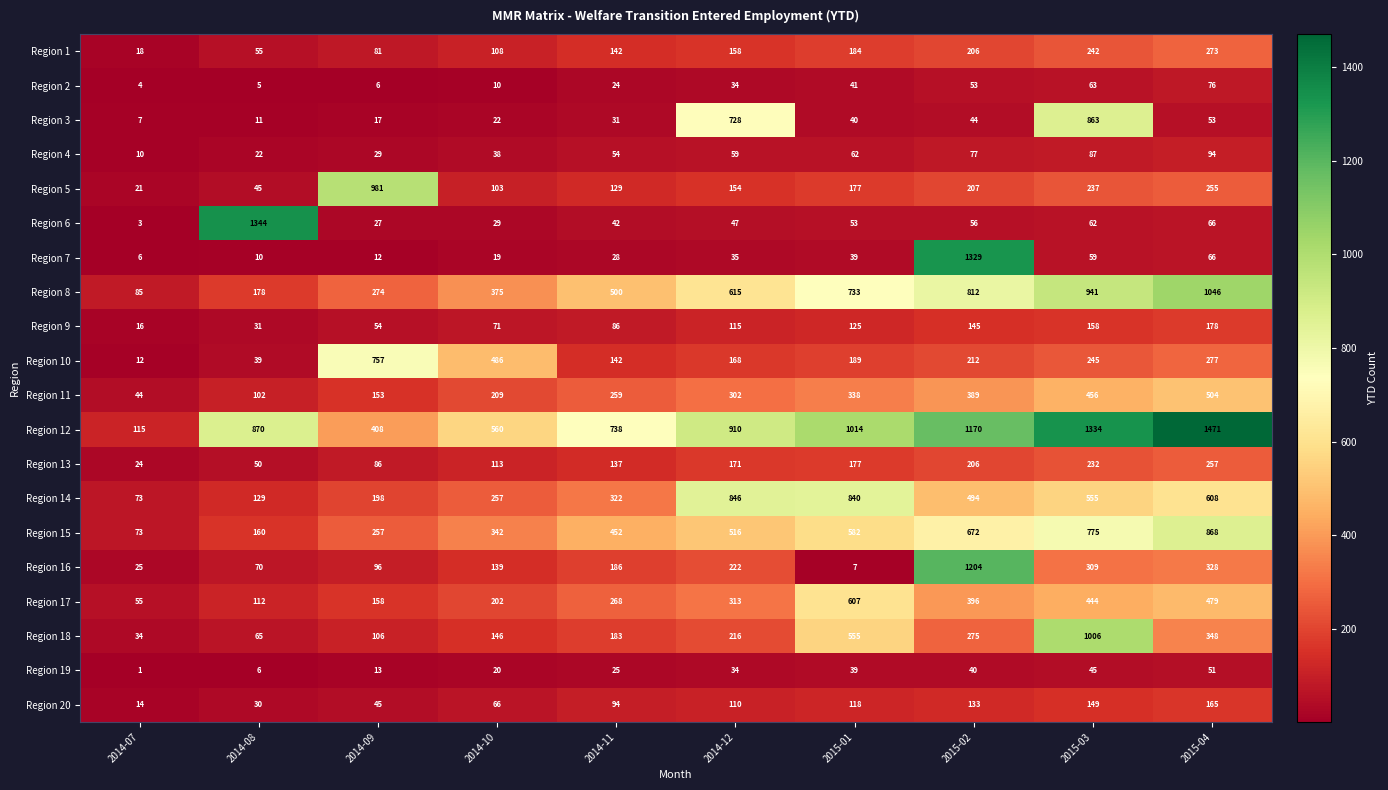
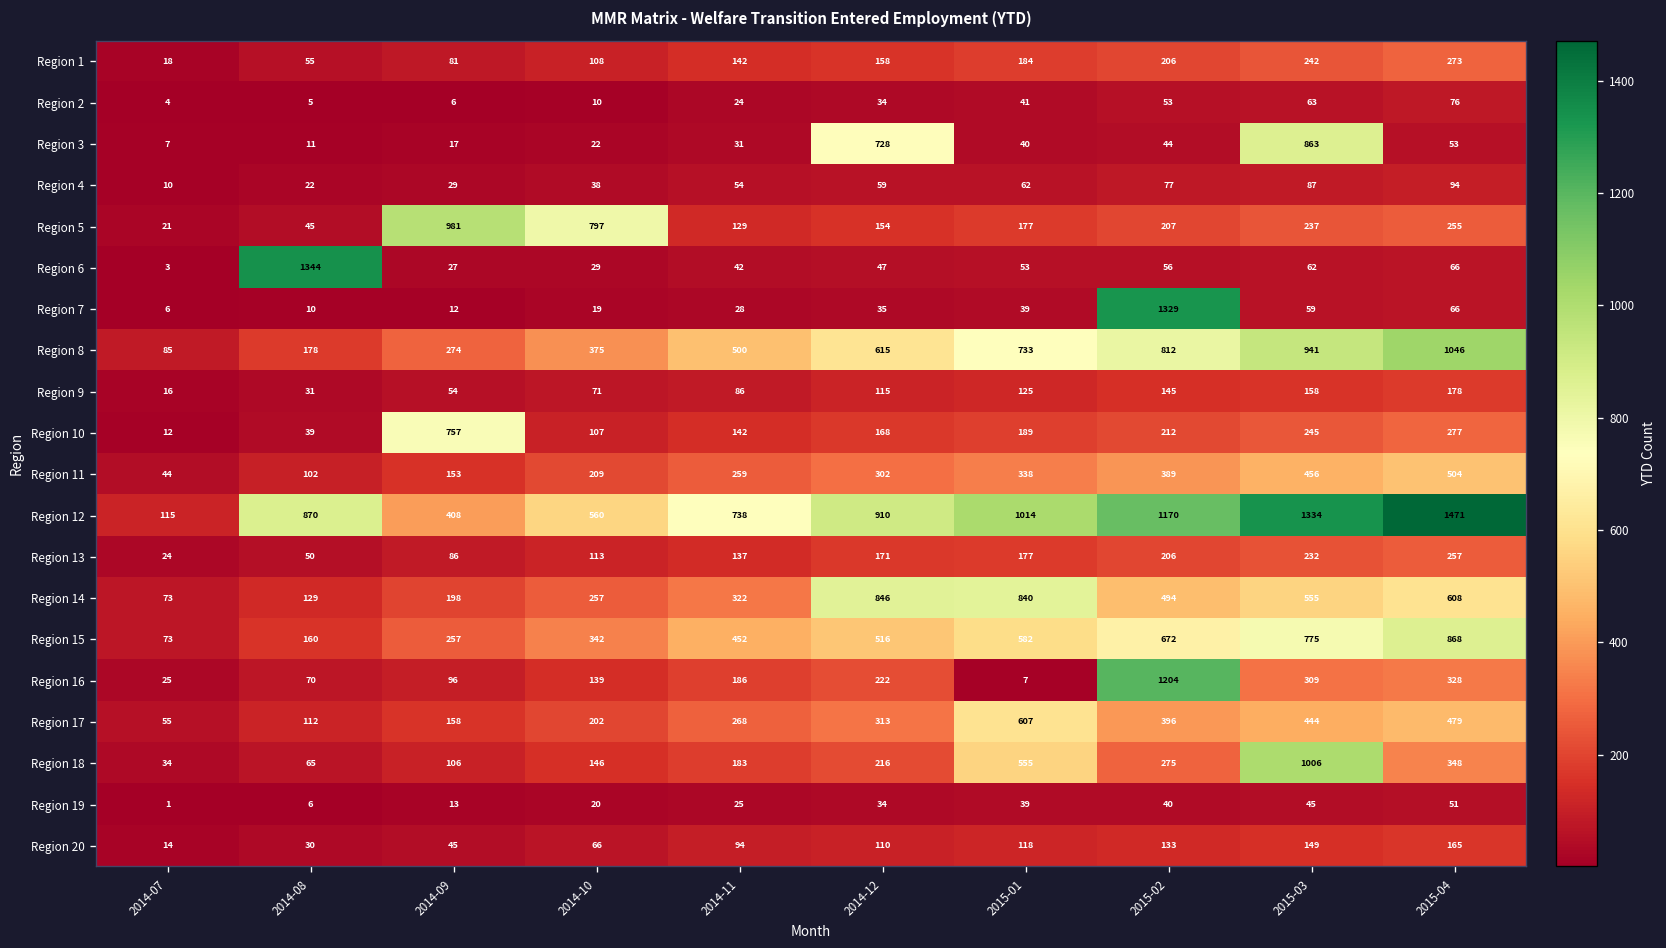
  {
    "Region 1": {
      "2014-07": 18,
      "2014-08": 55,
      "2014-09": 81,
      "2014-10": 108,
      "2014-11": 142,
      "2014-12": 158,
      "2015-01": 184,
      "2015-02": 206,
      "2015-03": 242,
      "2015-04": 273
    },
    "Region 2": {
      "2014-07": 4,
      "2014-08": 5,
      "2014-09": 6,
      "2014-10": 10,
      "2014-11": 24,
      "2014-12": 34,
      "2015-01": 41,
      "2015-02": 53,
      "2015-03": 63,
      "2015-04": 76
    },
    "Region 3": {
      "2014-07": 7,
      "2014-08": 11,
      "2014-09": 17,
      "2014-10": 22,
      "2014-11": 31,
      "2014-12": 728,
      "2015-01": 40,
      "2015-02": 44,
      "2015-03": 863,
      "2015-04": 53
    },
    "Region 4": {
      "2014-07": 10,
      "2014-08": 22,
      "2014-09": 29,
      "2014-10": 38,
      "2014-11": 54,
      "2014-12": 59,
      "2015-01": 62,
      "2015-02": 77,
      "2015-03": 87,
      "2015-04": 94
    },
    "Region 5": {
      "2014-07": 21,
      "2014-08": 45,
      "2014-09": 981,
-     "2014-10": 103,
+     "2014-10": 797,
      "2014-11": 129,
      "2014-12": 154,
      "2015-01": 177,
      "2015-02": 207,
      "2015-03": 237,
      "2015-04": 255
    },
    "Region 6": {
      "2014-07": 3,
      "2014-08": 1344,
      "2014-09": 27,
      "2014-10": 29,
      "2014-11": 42,
      "2014-12": 47,
      "2015-01": 53,
      "2015-02": 56,
      "2015-03": 62,
      "2015-04": 66
    },
    "Region 7": {
      "2014-07": 6,
      "2014-08": 10,
      "2014-09": 12,
      "2014-10": 19,
      "2014-11": 28,
      "2014-12": 35,
      "2015-01": 39,
      "2015-02": 1329,
      "2015-03": 59,
      "2015-04": 66
    },
    "Region 8": {
      "2014-07": 85,
      "2014-08": 178,
      "2014-09": 274,
      "2014-10": 375,
      "2014-11": 500,
      "2014-12": 615,
      "2015-01": 733,
      "2015-02": 812,
      "2015-03": 941,
      "2015-04": 1046
    },
    "Region 9": {
      "2014-07": 16,
      "2014-08": 31,
      "2014-09": 54,
      "2014-10": 71,
      "2014-11": 86,
      "2014-12": 115,
      "2015-01": 125,
      "2015-02": 145,
      "2015-03": 158,
      "2015-04": 178
    },
    "Region 10": {
      "2014-07": 12,
      "2014-08": 39,
      "2014-09": 757,
-     "2014-10": 486,
+     "2014-10": 107,
      "2014-11": 142,
      "2014-12": 168,
      "2015-01": 189,
      "2015-02": 212,
      "2015-03": 245,
      "2015-04": 277
    },
    "Region 11": {
      "2014-07": 44,
      "2014-08": 102,
      "2014-09": 153,
      "2014-10": 209,
      "2014-11": 259,
      "2014-12": 302,
      "2015-01": 338,
      "2015-02": 389,
      "2015-03": 456,
      "2015-04": 504
    },
    "Region 12": {
      "2014-07": 115,
      "2014-08": 870,
      "2014-09": 408,
      "2014-10": 560,
      "2014-11": 738,
      "2014-12": 910,
      "2015-01": 1014,
      "2015-02": 1170,
      "2015-03": 1334,
      "2015-04": 1471
    },
    "Region 13": {
      "2014-07": 24,
      "2014-08": 50,
      "2014-09": 86,
      "2014-10": 113,
      "2014-11": 137,
      "2014-12": 171,
      "2015-01": 177,
      "2015-02": 206,
      "2015-03": 232,
      "2015-04": 257
    },
    "Region 14": {
      "2014-07": 73,
      "2014-08": 129,
      "2014-09": 198,
      "2014-10": 257,
      "2014-11": 322,
      "2014-12": 846,
      "2015-01": 840,
      "2015-02": 494,
      "2015-03": 555,
      "2015-04": 608
    },
    "Region 15": {
      "2014-07": 73,
      "2014-08": 160,
      "2014-09": 257,
      "2014-10": 342,
      "2014-11": 452,
      "2014-12": 516,
      "2015-01": 582,
      "2015-02": 672,
      "2015-03": 775,
      "2015-04": 868
    },
    "Region 16": {
      "2014-07": 25,
      "2014-08": 70,
      "2014-09": 96,
      "2014-10": 139,
      "2014-11": 186,
      "2014-12": 222,
      "2015-01": 7,
      "2015-02": 1204,
      "2015-03": 309,
      "2015-04": 328
    },
    "Region 17": {
      "2014-07": 55,
      "2014-08": 112,
      "2014-09": 158,
      "2014-10": 202,
      "2014-11": 268,
      "2014-12": 313,
      "2015-01": 607,
      "2015-02": 396,
      "2015-03": 444,
      "2015-04": 479
    },
    "Region 18": {
      "2014-07": 34,
      "2014-08": 65,
      "2014-09": 106,
      "2014-10": 146,
      "2014-11": 183,
      "2014-12": 216,
      "2015-01": 555,
      "2015-02": 275,
      "2015-03": 1006,
      "2015-04": 348
    },
    "Region 19": {
      "2014-07": 1,
      "2014-08": 6,
      "2014-09": 13,
      "2014-10": 20,
      "2014-11": 25,
      "2014-12": 34,
      "2015-01": 39,
      "2015-02": 40,
      "2015-03": 45,
      "2015-04": 51
    },
    "Region 20": {
      "2014-07": 14,
      "2014-08": 30,
      "2014-09": 45,
      "2014-10": 66,
      "2014-11": 94,
      "2014-12": 110,
      "2015-01": 118,
      "2015-02": 133,
      "2015-03": 149,
      "2015-04": 165
    }
  }
